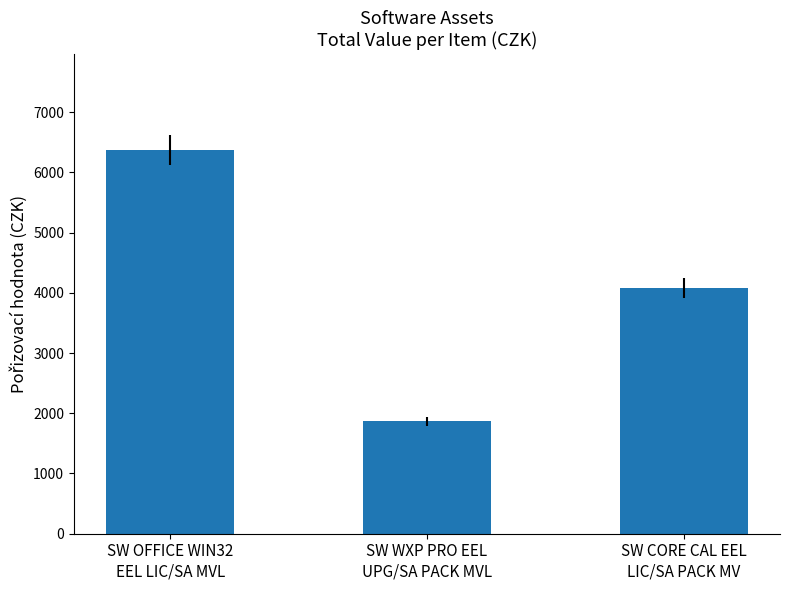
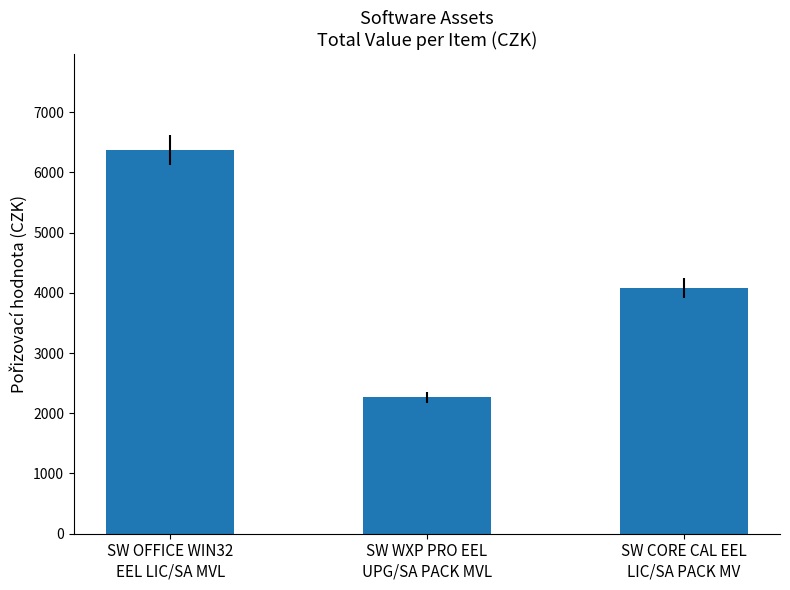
  {
    "SW OFFICE WIN32 EEL LIC/SA MVL": 6400,
-   "SW WXP PRO EEL UPG/SA PACK MVL": 1900,
+   "SW WXP PRO EEL UPG/SA PACK MVL": 2300,
    "SW CORE CAL EEL LIC/SA PACK MV": 4100
  }
